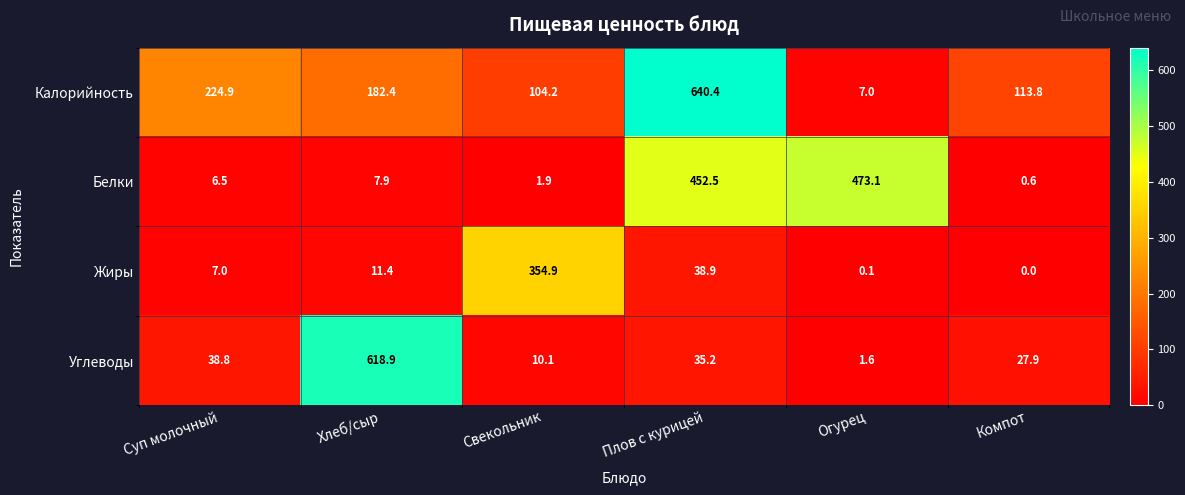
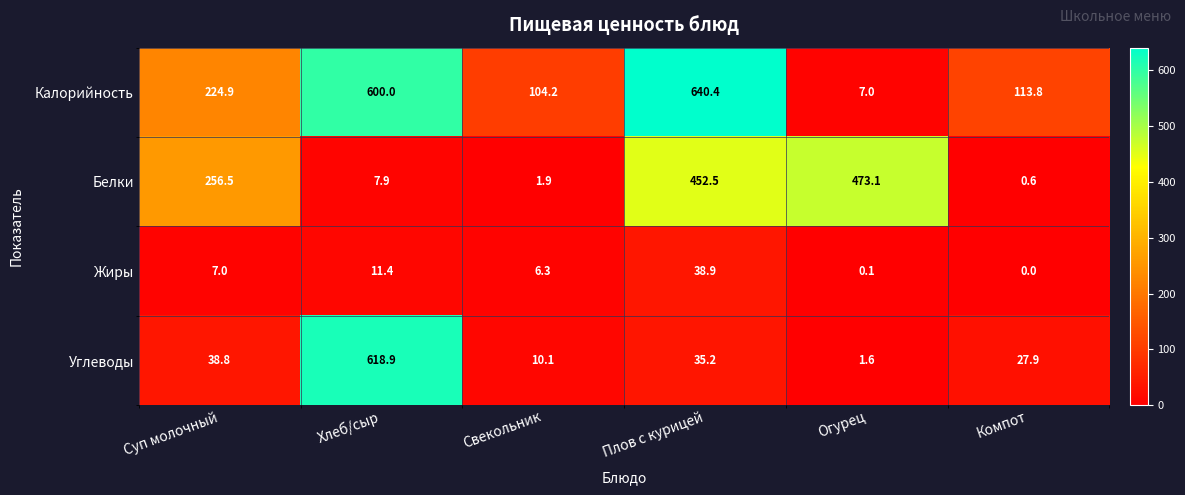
  {
    "Калорийность": {
      "Суп молочный": 224.9,
-     "Хлеб/сыр": 182.4,
+     "Хлеб/сыр": 600.0,
      "Свекольник": 104.2,
      "Плов с курицей": 640.4,
      "Огурец": 7.0,
      "Компот": 113.8
    },
    "Белки": {
-     "Суп молочный": 6.5,
+     "Суп молочный": 256.5,
      "Хлеб/сыр": 7.9,
      "Свекольник": 1.9,
      "Плов с курицей": 452.5,
      "Огурец": 473.1,
      "Компот": 0.6
    },
    "Жиры": {
      "Суп молочный": 7.0,
      "Хлеб/сыр": 11.4,
-     "Свекольник": 354.9,
+     "Свекольник": 6.3,
      "Плов с курицей": 38.9,
      "Огурец": 0.1,
      "Компот": 0.0
    },
    "Углеводы": {
      "Суп молочный": 38.8,
      "Хлеб/сыр": 618.9,
      "Свекольник": 10.1,
      "Плов с курицей": 35.2,
      "Огурец": 1.6,
      "Компот": 27.9
    }
  }
